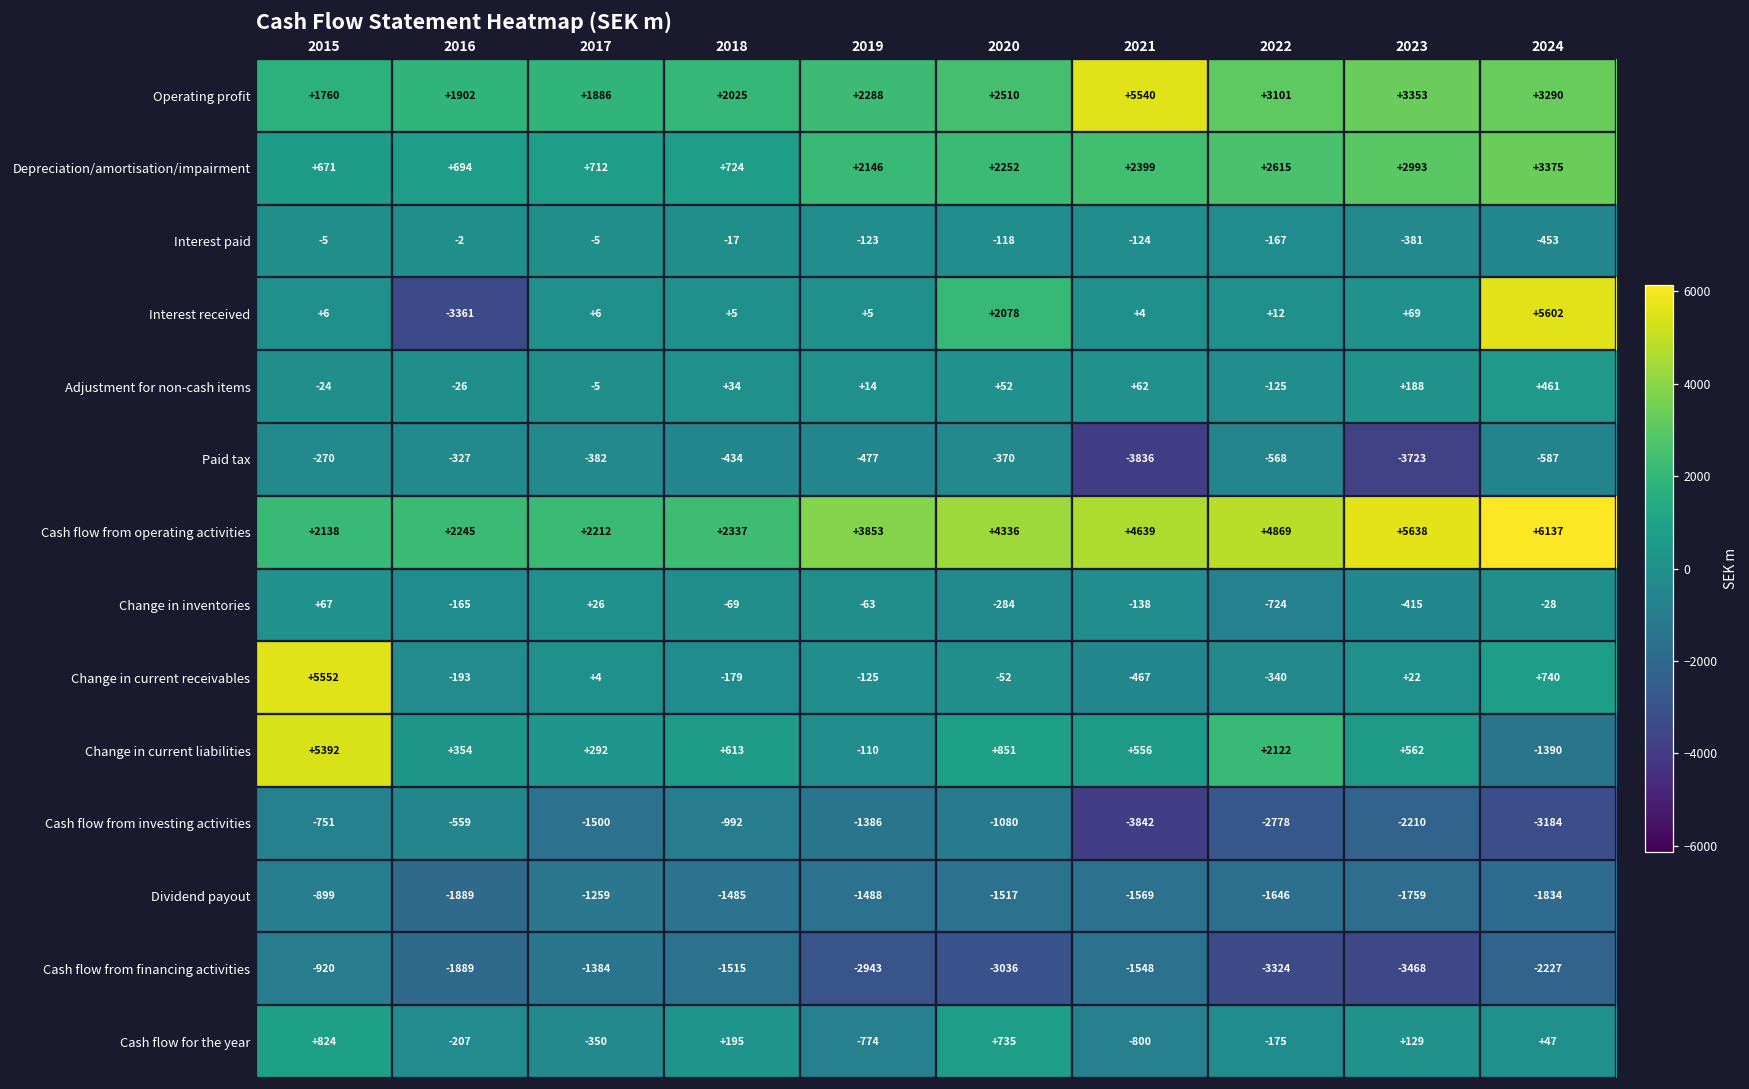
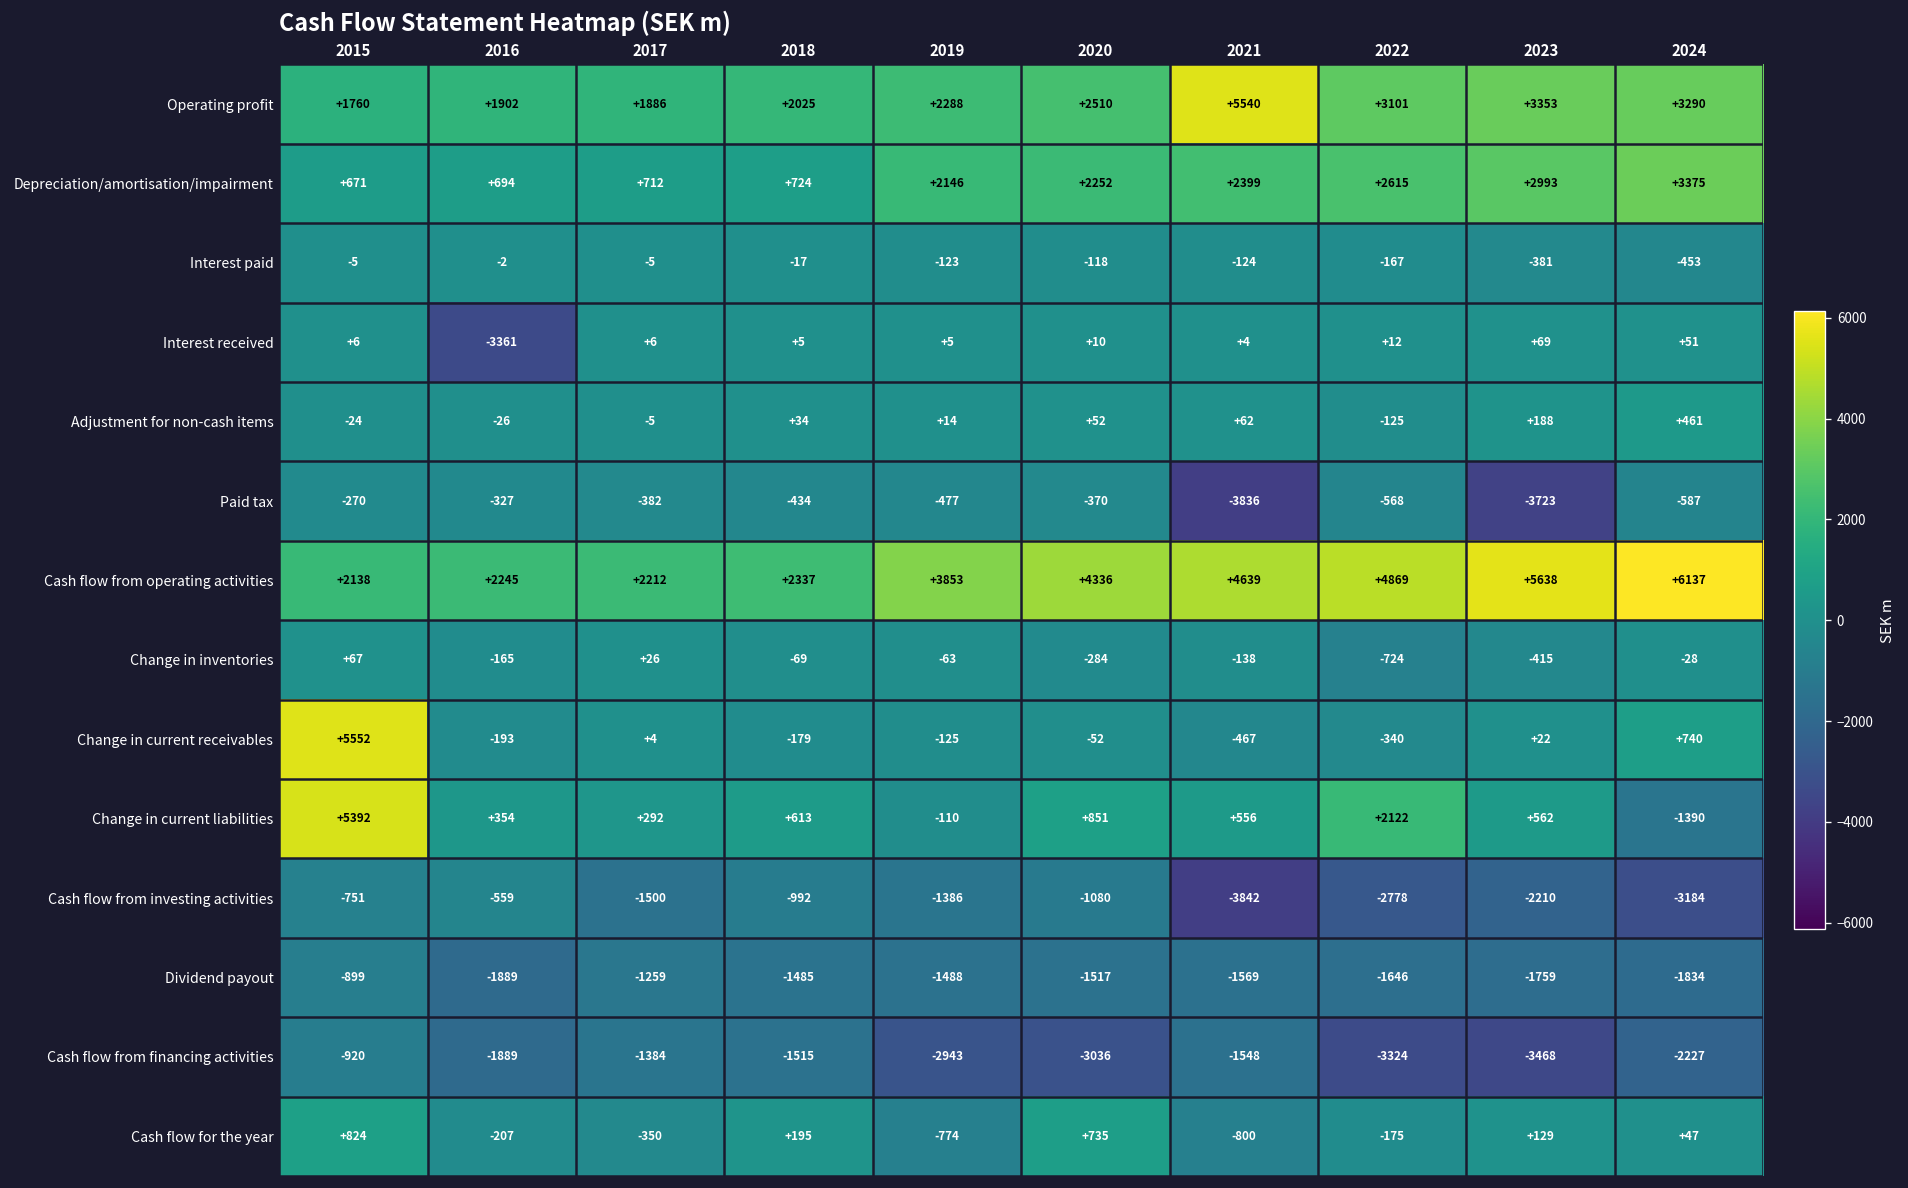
  {
    "Operating profit": {
      "2015": "+1760",
      "2016": "+1902",
      "2017": "+1886",
      "2018": "+2025",
      "2019": "+2288",
      "2020": "+2510",
      "2021": "+5540",
      "2022": "+3101",
      "2023": "+3353",
      "2024": "+3290"
    },
    "Depreciation/amortisation/impairment": {
      "2015": "+671",
      "2016": "+694",
      "2017": "+712",
      "2018": "+724",
      "2019": "+2146",
      "2020": "+2252",
      "2021": "+2399",
      "2022": "+2615",
      "2023": "+2993",
      "2024": "+3375"
    },
    "Interest paid": {
      "2015": "-5",
      "2016": "-2",
      "2017": "-5",
      "2018": "-17",
      "2019": "-123",
      "2020": "-118",
      "2021": "-124",
      "2022": "-167",
      "2023": "-381",
      "2024": "-453"
    },
    "Interest received": {
      "2015": "+6",
      "2016": "-3361",
      "2017": "+6",
      "2018": "+5",
      "2019": "+5",
-     "2020": "+2078",
+     "2020": "+10",
      "2021": "+4",
      "2022": "+12",
      "2023": "+69",
-     "2024": "+5602"
+     "2024": "+51"
    },
    "Adjustment for non-cash items": {
      "2015": "-24",
      "2016": "-26",
      "2017": "-5",
      "2018": "+34",
      "2019": "+14",
      "2020": "+52",
      "2021": "+62",
      "2022": "-125",
      "2023": "+188",
      "2024": "+461"
    },
    "Paid tax": {
      "2015": "-270",
      "2016": "-327",
      "2017": "-382",
      "2018": "-434",
      "2019": "-477",
      "2020": "-370",
      "2021": "-3836",
      "2022": "-568",
      "2023": "-3723",
      "2024": "-587"
    },
    "Cash flow from operating activities": {
      "2015": "+2138",
      "2016": "+2245",
      "2017": "+2212",
      "2018": "+2337",
      "2019": "+3853",
      "2020": "+4336",
      "2021": "+4639",
      "2022": "+4869",
      "2023": "+5638",
      "2024": "+6137"
    },
    "Change in inventories": {
      "2015": "+67",
      "2016": "-165",
      "2017": "+26",
      "2018": "-69",
      "2019": "-63",
      "2020": "-284",
      "2021": "-138",
      "2022": "-724",
      "2023": "-415",
      "2024": "-28"
    },
    "Change in current receivables": {
      "2015": "+5552",
      "2016": "-193",
      "2017": "+4",
      "2018": "-179",
      "2019": "-125",
      "2020": "-52",
      "2021": "-467",
      "2022": "-340",
      "2023": "+22",
      "2024": "+740"
    },
    "Change in current liabilities": {
      "2015": "+5392",
      "2016": "+354",
      "2017": "+292",
      "2018": "+613",
      "2019": "-110",
      "2020": "+851",
      "2021": "+556",
      "2022": "+2122",
      "2023": "+562",
      "2024": "-1390"
    },
    "Cash flow from investing activities": {
      "2015": "-751",
      "2016": "-559",
      "2017": "-1500",
      "2018": "-992",
      "2019": "-1386",
      "2020": "-1080",
      "2021": "-3842",
      "2022": "-2778",
      "2023": "-2210",
      "2024": "-3184"
    },
    "Dividend payout": {
      "2015": "-899",
      "2016": "-1889",
      "2017": "-1259",
      "2018": "-1485",
      "2019": "-1488",
      "2020": "-1517",
      "2021": "-1569",
      "2022": "-1646",
      "2023": "-1759",
      "2024": "-1834"
    },
    "Cash flow from financing activities": {
      "2015": "-920",
      "2016": "-1889",
      "2017": "-1384",
      "2018": "-1515",
      "2019": "-2943",
      "2020": "-3036",
      "2021": "-1548",
      "2022": "-3324",
      "2023": "-3468",
      "2024": "-2227"
    },
    "Cash flow for the year": {
      "2015": "+824",
      "2016": "-207",
      "2017": "-350",
      "2018": "+195",
      "2019": "-774",
      "2020": "+735",
      "2021": "-800",
      "2022": "-175",
      "2023": "+129",
      "2024": "+47"
    }
  }
